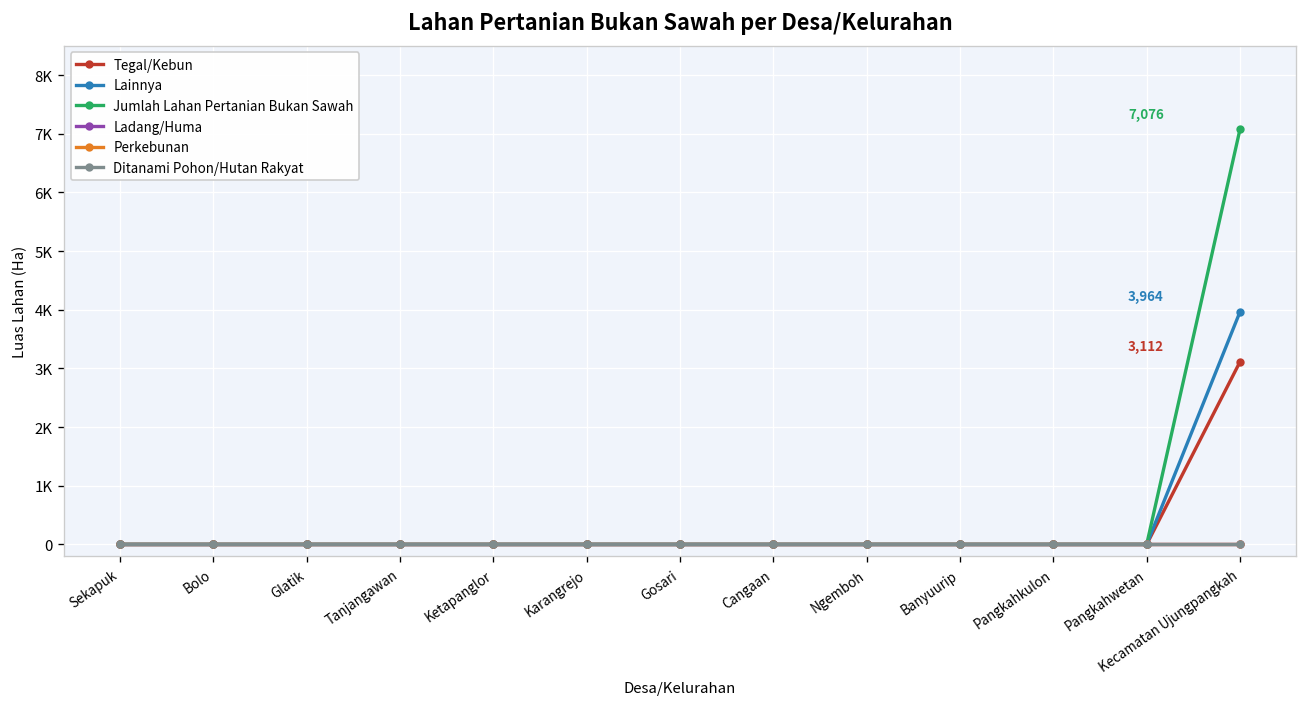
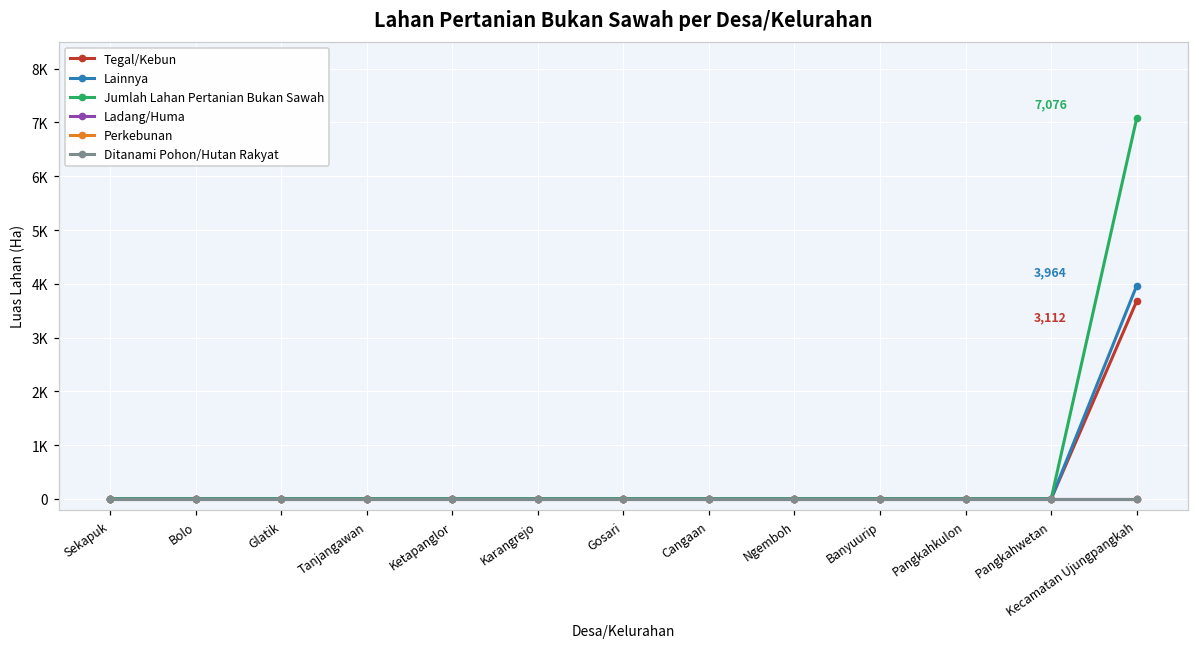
  {
    "Tegal/Kebun": {
-     "Kecamatan Ujungpangkah": 3100
+     "Kecamatan Ujungpangkah": 3700
    },
    "Lainnya": {
      "Kecamatan Ujungpangkah": 4000
    },
    "Jumlah Lahan Pertanian Bukan Sawah": {
      "Kecamatan Ujungpangkah": 7100
    },
    "Ditanami Pohon/Hutan Rakyat": {
      "Kecamatan Ujungpangkah": 0
    }
  }
